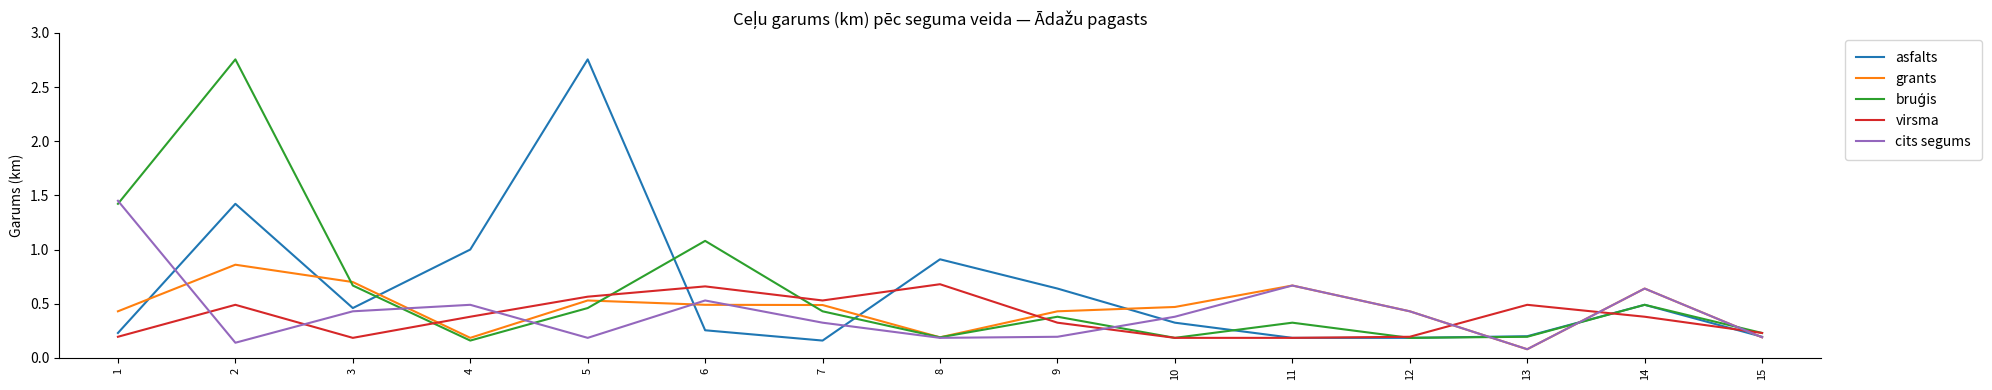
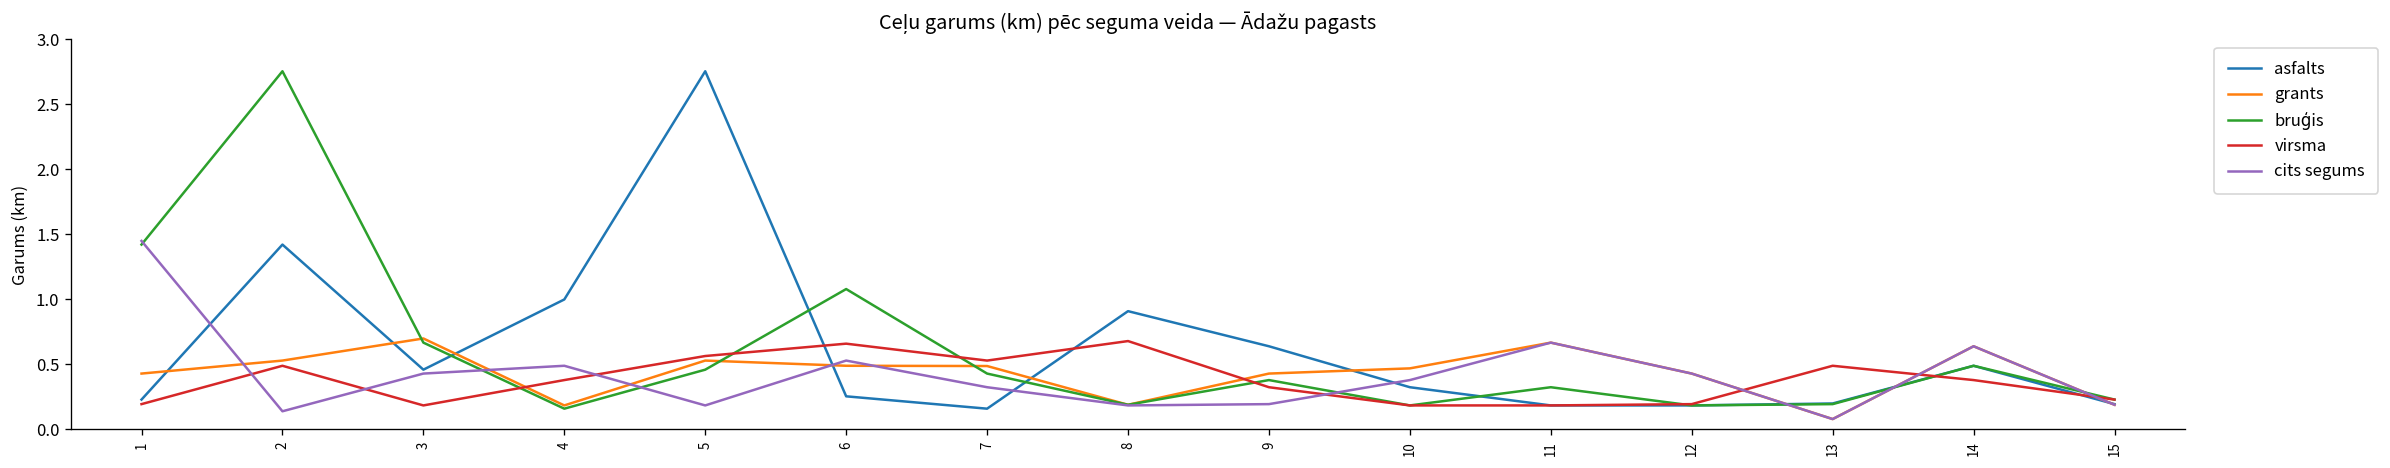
  {
    "asfalts": {
      "1": 0.23,
      "2": 1.42,
      "3": 0.46,
      "4": 1.00,
      "5": 2.76,
      "6": 0.26,
      "7": 0.16,
      "8": 0.91,
      "9": 0.64,
      "10": 0.33
    },
    "grants": {
      "1": 0.43,
-     "2": 0.86,
+     "2": 0.53,
      "3": 0.70,
      "4": 0.19,
      "5": 0.53,
      "6": 0.49,
      "7": 0.49,
      "9": 0.43,
      "10": 0.47
    },
    "bruģis": {
      "1": 1.42,
      "2": 2.76,
      "3": 0.67,
      "4": 0.16,
      "5": 0.46,
      "6": 1.08,
      "7": 0.43,
      "9": 0.38,
      "11": 0.33
    },
    "virsma": {
      "1": 0.20,
      "2": 0.49,
      "3": 0.19,
      "4": 0.38,
      "5": 0.57,
      "6": 0.66,
      "7": 0.53,
      "8": 0.68,
      "9": 0.33,
      "13": 0.49,
      "14": 0.38
    },
    "cits segums": {
      "1": 1.45,
      "2": 0.14,
      "3": 0.43,
      "4": 0.49,
      "5": 0.19,
      "6": 0.53,
      "7": 0.33,
      "9": 0.20,
      "10": 0.38
    }
  }
